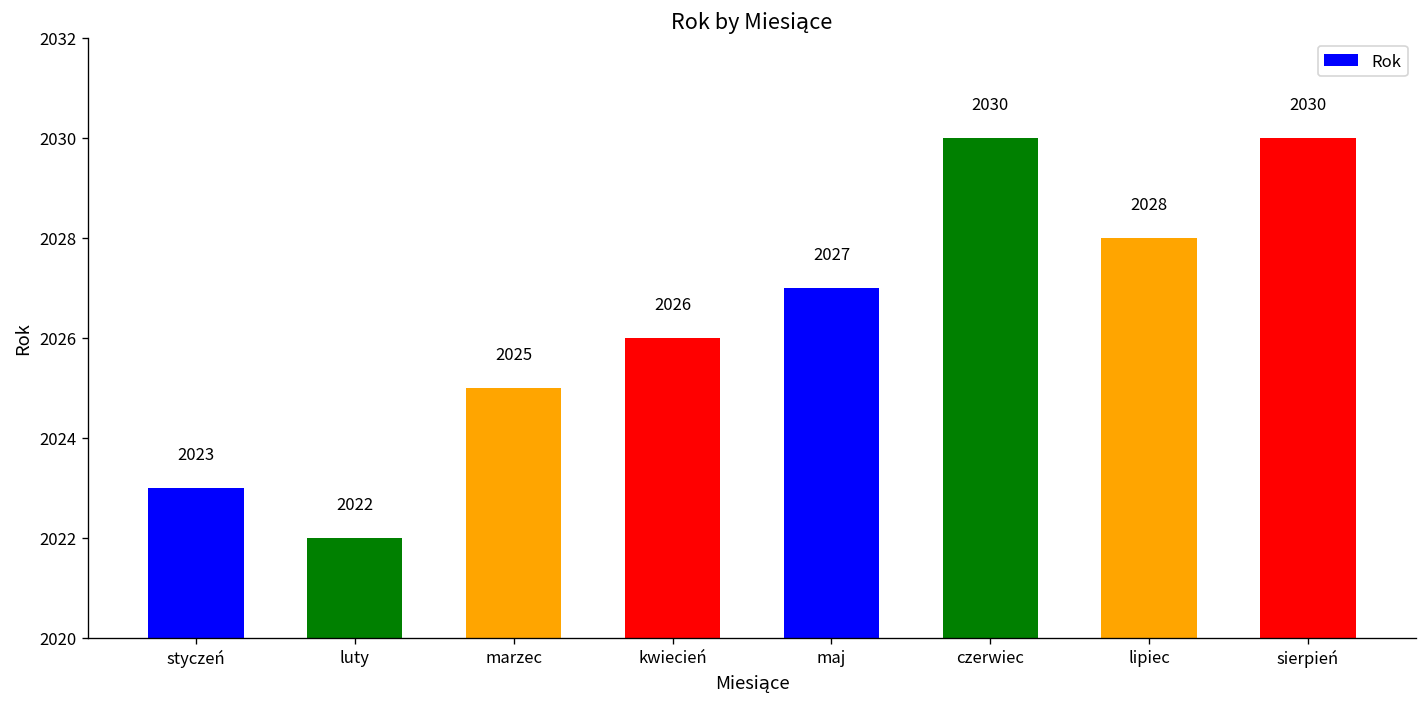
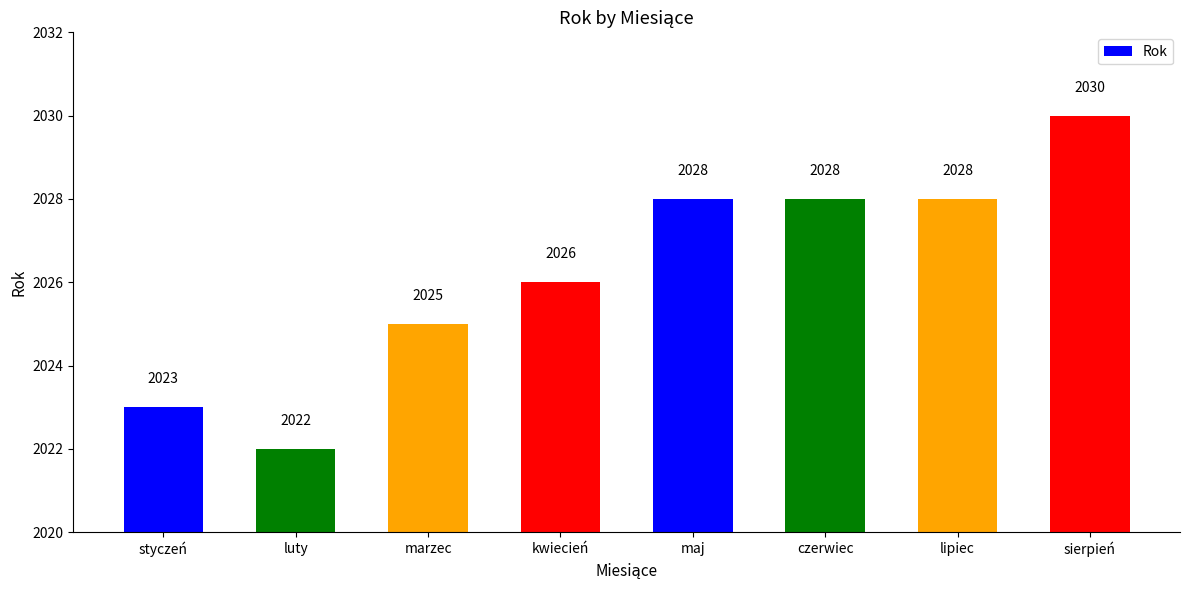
  {
    "styczeń": 2023,
    "luty": 2022,
    "marzec": 2025,
    "kwiecień": 2026,
-   "maj": 2027,
-   "czerwiec": 2030,
+   "maj": 2028,
+   "czerwiec": 2028,
    "lipiec": 2028,
    "sierpień": 2030
  }
